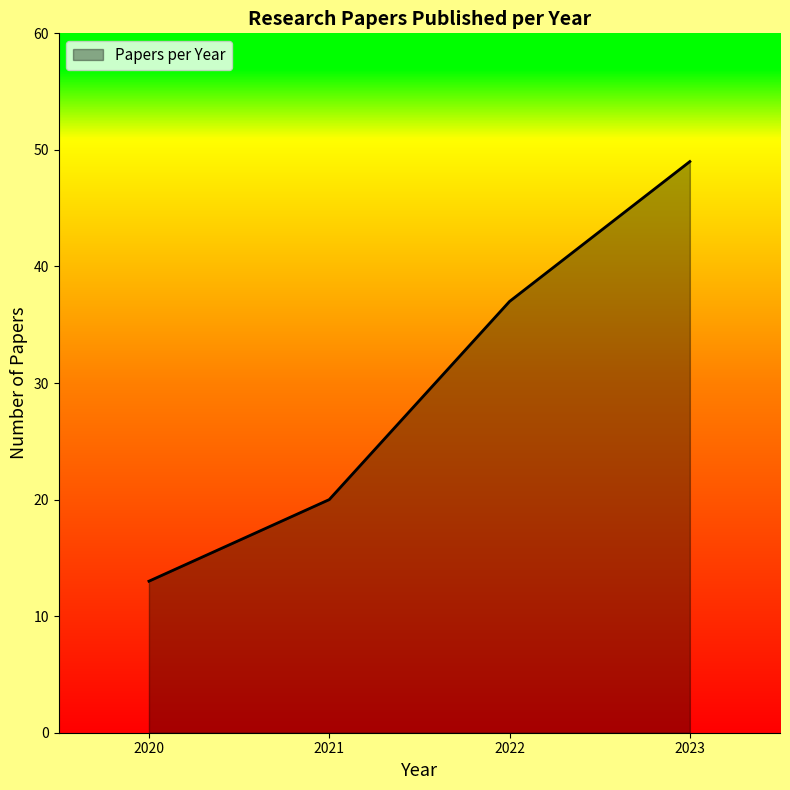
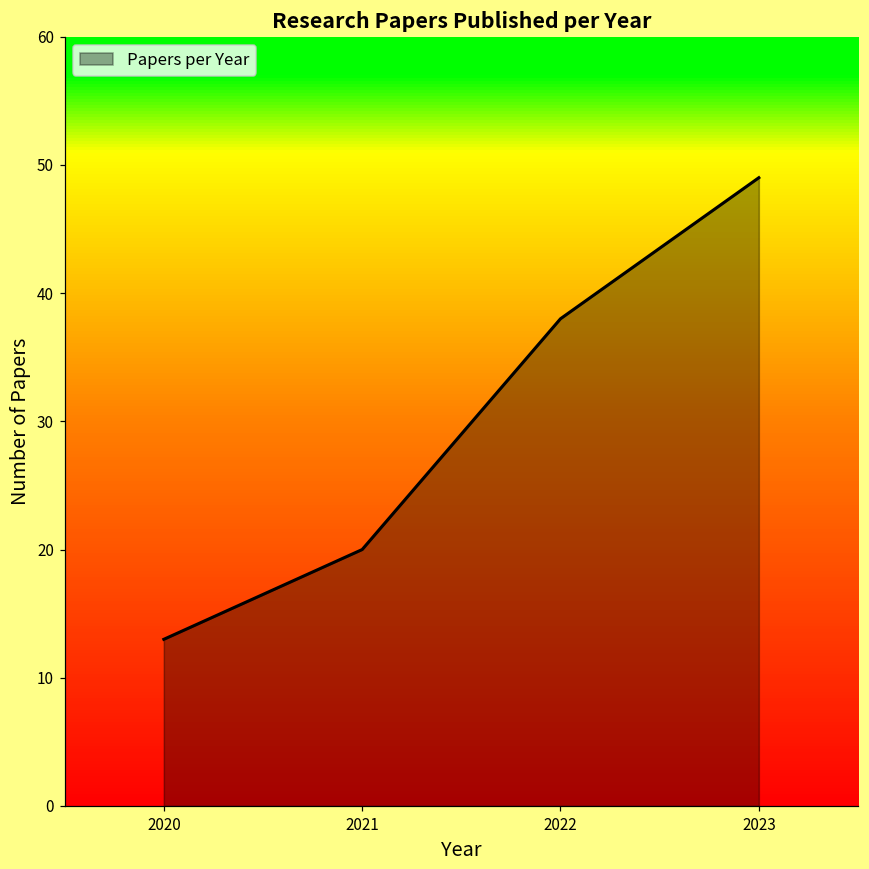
  {
    "2020": 13,
    "2021": 20,
-   "2022": 37,
+   "2022": 38,
    "2023": 49
  }
